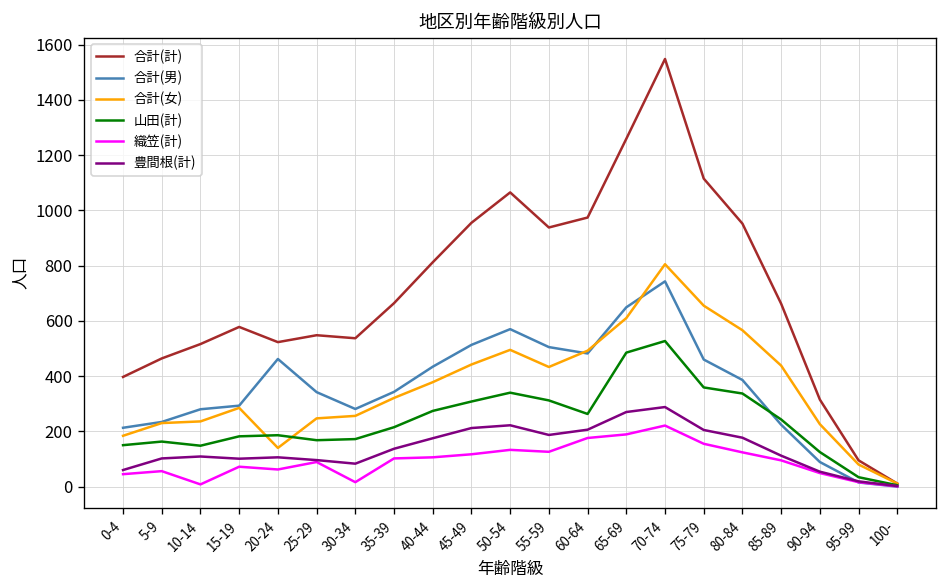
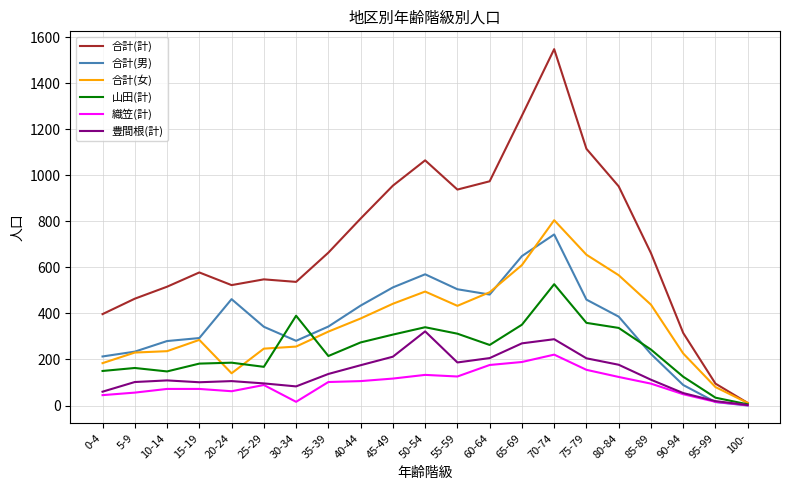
  {
    "合計(計)": {
      "0-4": 400,
      "5-9": 460,
      "10-14": 520,
      "15-19": 580,
      "20-24": 520,
      "25-29": 550,
      "30-34": 540,
      "35-39": 660,
      "40-44": 810,
      "45-49": 960,
      "50-54": 1070,
      "55-59": 940,
      "60-64": 970,
      "65-69": 1260,
      "70-74": 1550,
      "75-79": 1120,
      "80-84": 950,
      "85-89": 660,
      "90-94": 320,
      "95-99": 100
    },
    "合計(男)": {
      "0-4": 210,
      "10-14": 280,
      "20-24": 460,
      "25-29": 340,
      "30-34": 280,
      "35-39": 340,
      "40-44": 430,
      "45-49": 510,
      "50-54": 570,
      "55-59": 510,
      "65-69": 650,
      "70-74": 740,
      "75-79": 460,
      "80-84": 390,
      "85-89": 220,
      "90-94": 90
    },
    "合計(女)": {
      "0-4": 180,
      "10-14": 240,
      "20-24": 140,
      "25-29": 250,
      "30-34": 260,
      "35-39": 320,
      "40-44": 380,
      "45-49": 440,
      "50-54": 500,
      "55-59": 430,
      "65-69": 610,
      "70-74": 810,
      "75-79": 660,
      "80-84": 570,
      "85-89": 440,
      "90-94": 230,
      "95-99": 80
    },
    "山田(計)": {
      "0-4": 150,
      "5-9": 160,
      "10-14": 150,
      "15-19": 180,
      "20-24": 190,
      "25-29": 170,
-     "30-34": 170,
+     "30-34": 390,
      "35-39": 220,
      "40-44": 270,
      "45-49": 310,
      "50-54": 340,
      "55-59": 310,
      "60-64": 260,
-     "65-69": 490,
+     "65-69": 350,
      "70-74": 530,
      "75-79": 360,
      "80-84": 340,
      "85-89": 240,
      "90-94": 130,
      "95-99": 30
    },
    "織笠(計)": {
      "0-4": 50,
      "5-9": 60,
-     "10-14": 10,
+     "10-14": 70,
      "15-19": 70,
      "20-24": 60,
      "30-34": 20,
      "35-39": 100,
      "40-44": 110,
      "45-49": 120,
      "50-54": 130,
      "55-59": 130,
      "60-64": 180,
      "65-69": 190,
      "70-74": 220,
      "75-79": 160,
      "80-84": 120,
      "85-89": 100
    },
    "豊間根(計)": {
      "0-4": 60,
      "5-9": 100,
      "10-14": 110,
      "15-19": 100,
      "20-24": 110,
      "30-34": 80,
      "35-39": 140,
      "40-44": 180,
      "45-49": 210,
-     "50-54": 220,
+     "50-54": 320,
      "55-59": 190,
      "60-64": 210,
      "65-69": 270,
      "70-74": 290,
      "75-79": 210,
      "80-84": 180,
      "85-89": 110
    }
  }
